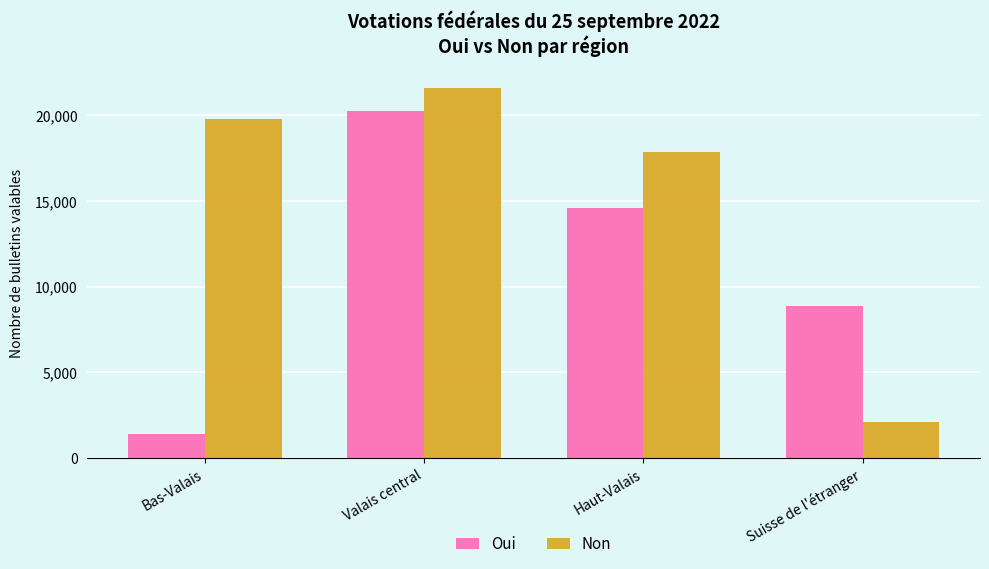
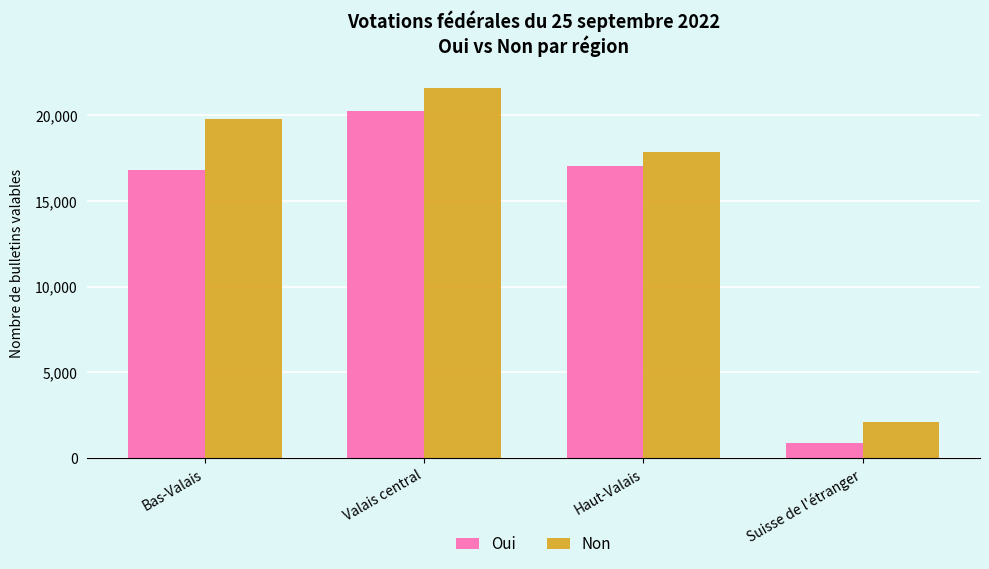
  {
    "Oui": {
-     "Bas-Valais": "1,400",
+     "Bas-Valais": "16,800",
      "Valais central": "20,200",
-     "Haut-Valais": "14,600",
-     "Suisse de l'étranger": "8,900"
+     "Haut-Valais": "17,000",
+     "Suisse de l'étranger": "900"
    },
    "Non": {
      "Bas-Valais": "19,800",
      "Valais central": "21,600",
      "Haut-Valais": "17,900",
      "Suisse de l'étranger": "2,100"
    }
  }
